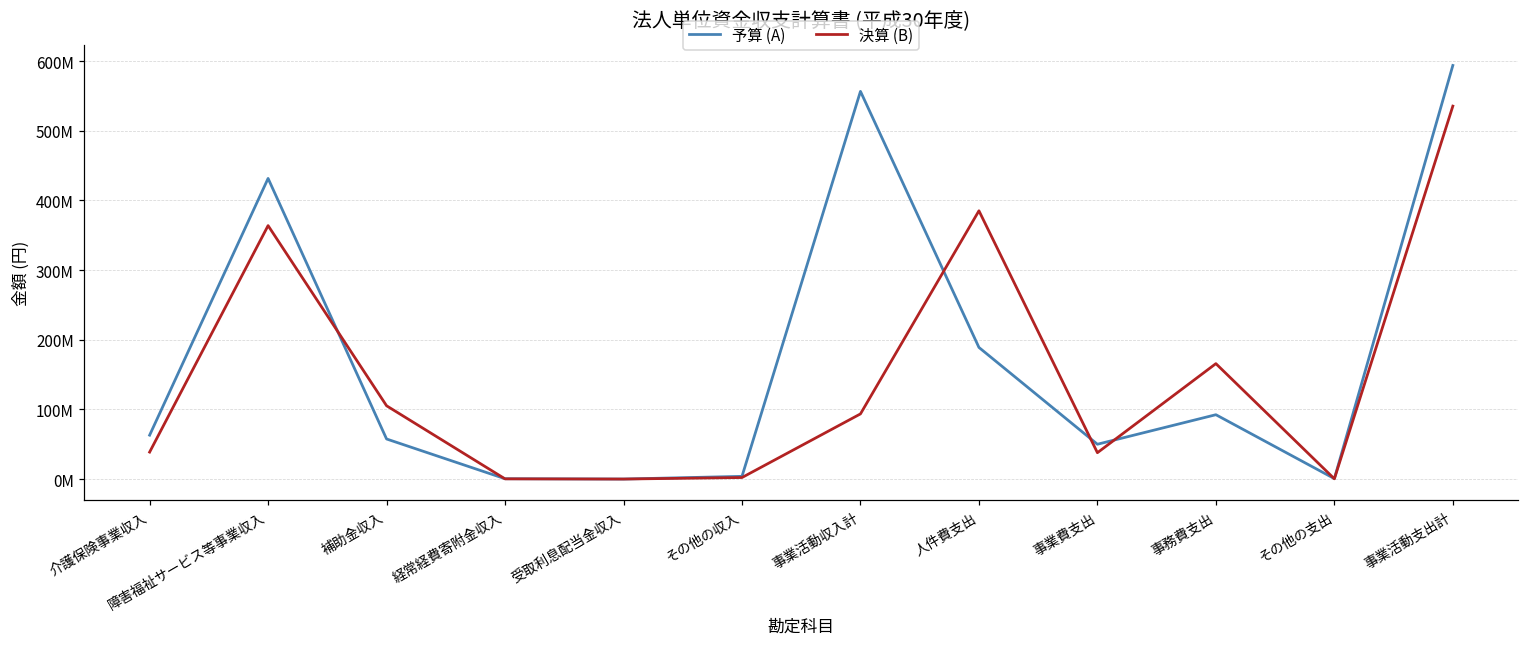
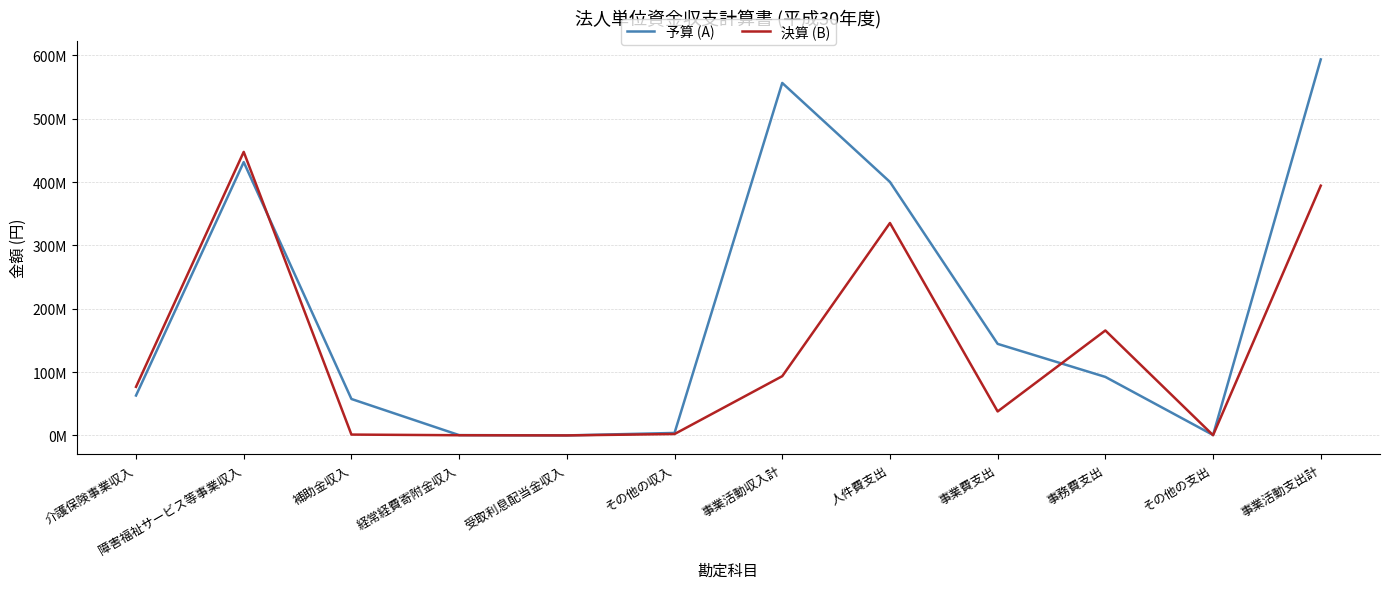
  {
    "予算 (A)": {
      "介護保険事業収入": 60000000,
      "障害福祉サービス等事業収入": 430000000,
      "補助金収入": 60000000,
      "事業活動収入計": 560000000,
-     "人件費支出": 190000000,
-     "事業費支出": 50000000,
+     "人件費支出": 400000000,
+     "事業費支出": 140000000,
      "事務費支出": 90000000,
      "事業活動支出計": 590000000
    },
    "決算 (B)": {
-     "介護保険事業収入": 40000000,
-     "障害福祉サービス等事業収入": 360000000,
-     "補助金収入": 110000000,
+     "介護保険事業収入": 80000000,
+     "障害福祉サービス等事業収入": 450000000,
+     "補助金収入": 0,
      "事業活動収入計": 90000000,
-     "人件費支出": 390000000,
+     "人件費支出": 340000000,
      "事業費支出": 40000000,
      "事務費支出": 170000000,
-     "事業活動支出計": 540000000
+     "事業活動支出計": 390000000
    }
  }
